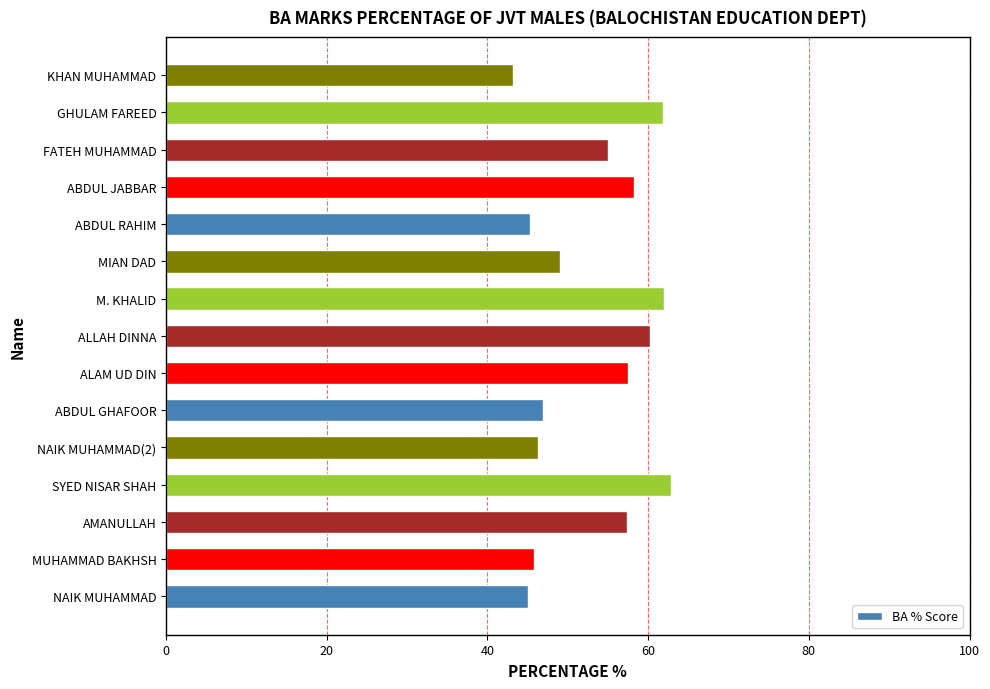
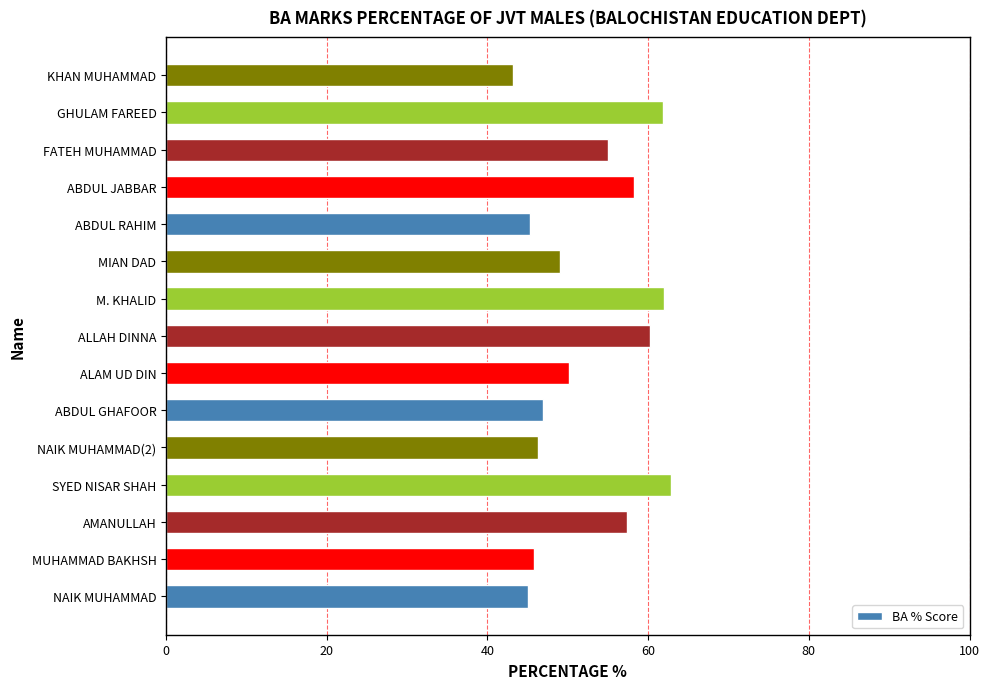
  {
    "KHAN MUHAMMAD": 43,
    "GHULAM FAREED": 62,
    "FATEH MUHAMMAD": 55,
    "ABDUL JABBAR": 58,
    "ABDUL RAHIM": 45,
    "MIAN DAD": 49,
    "M. KHALID": 62,
    "ALLAH DINNA": 60,
-   "ALAM UD DIN": 57,
+   "ALAM UD DIN": 50,
    "ABDUL GHAFOOR": 47,
    "NAIK MUHAMMAD(2)": 46,
    "SYED NISAR SHAH": 63,
    "AMANULLAH": 57,
    "MUHAMMAD BAKHSH": 46,
    "NAIK MUHAMMAD": 45
  }
